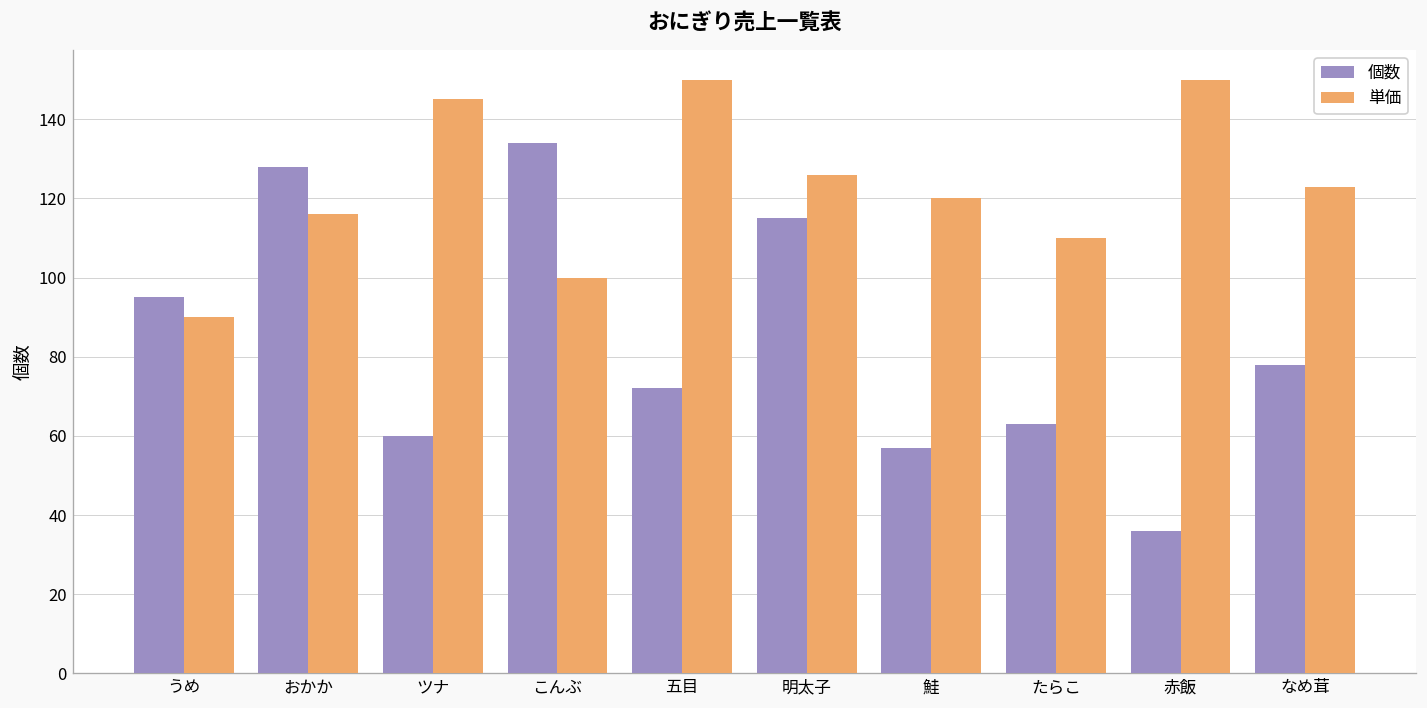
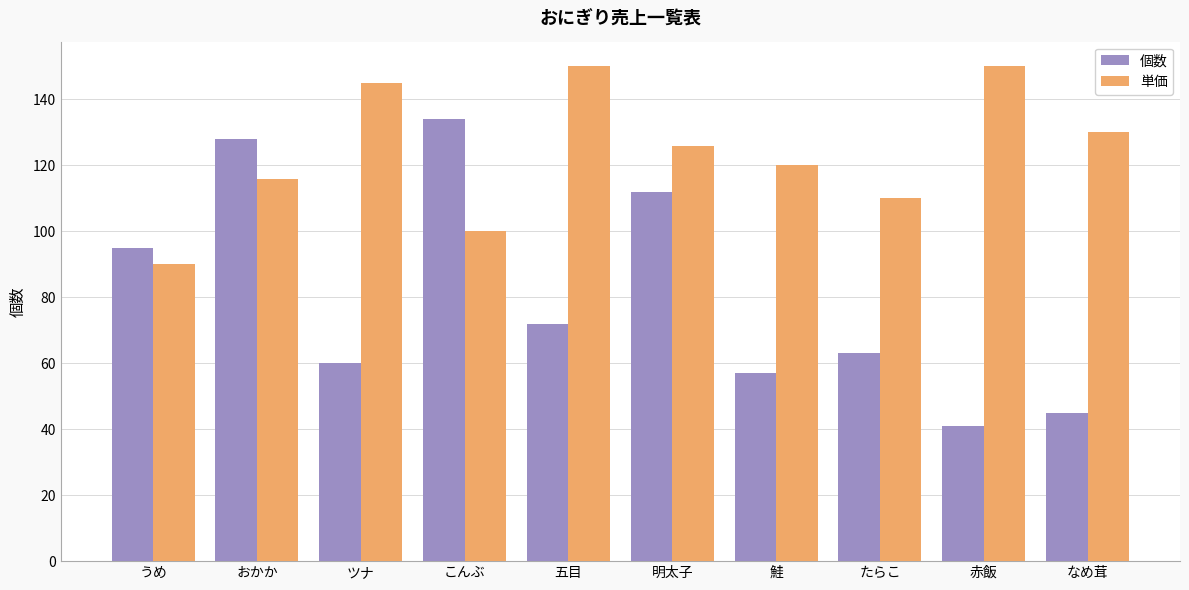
  {
    "個数": {
      "うめ": 95,
      "おかか": 128,
      "ツナ": 60,
      "こんぶ": 134,
      "五目": 72,
-     "明太子": 115,
+     "明太子": 112,
      "鮭": 57,
      "たらこ": 63,
-     "赤飯": 36,
-     "なめ茸": 78
+     "赤飯": 41,
+     "なめ茸": 45
    },
    "単価": {
      "うめ": 90,
      "おかか": 116,
      "ツナ": 145,
      "こんぶ": 100,
      "五目": 150,
      "明太子": 126,
      "鮭": 120,
      "たらこ": 110,
      "赤飯": 150,
-     "なめ茸": 123
+     "なめ茸": 130
    }
  }
